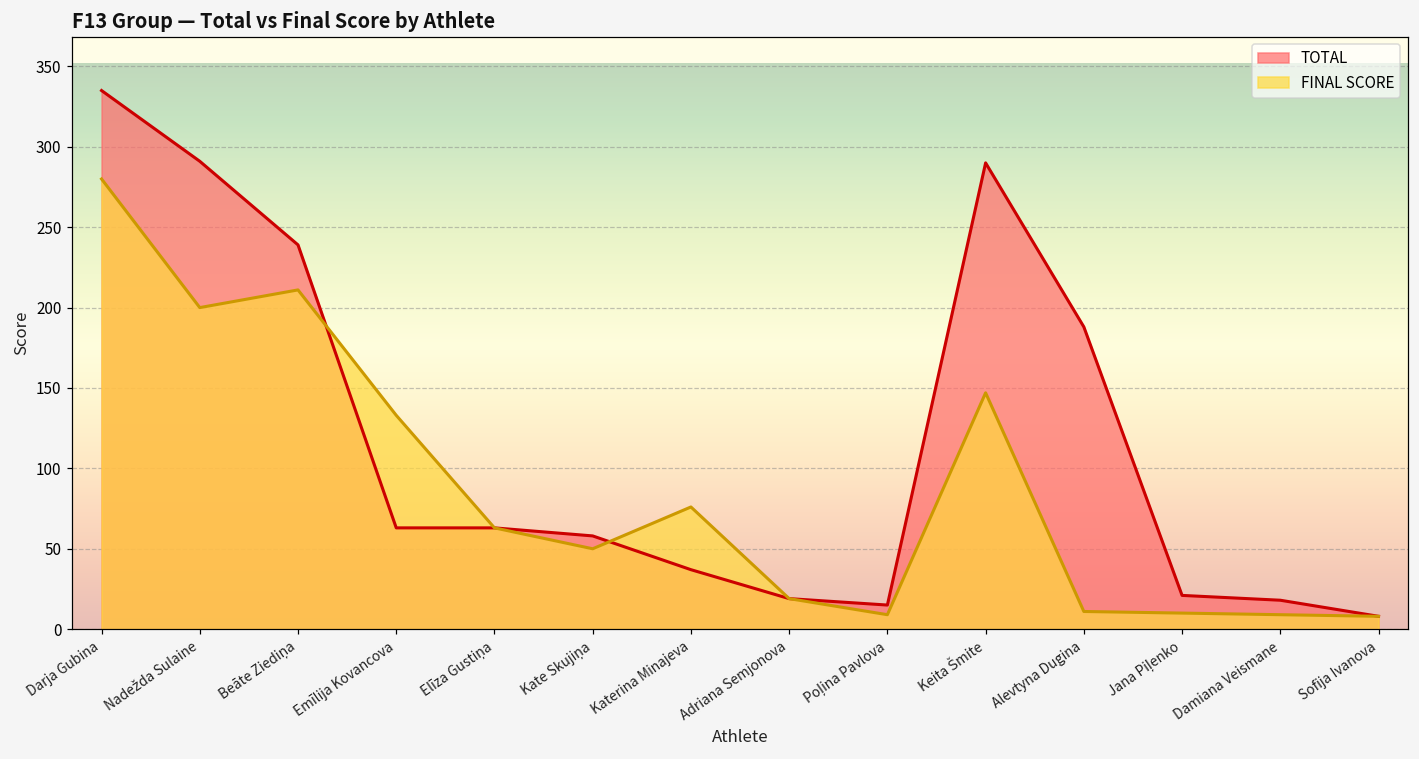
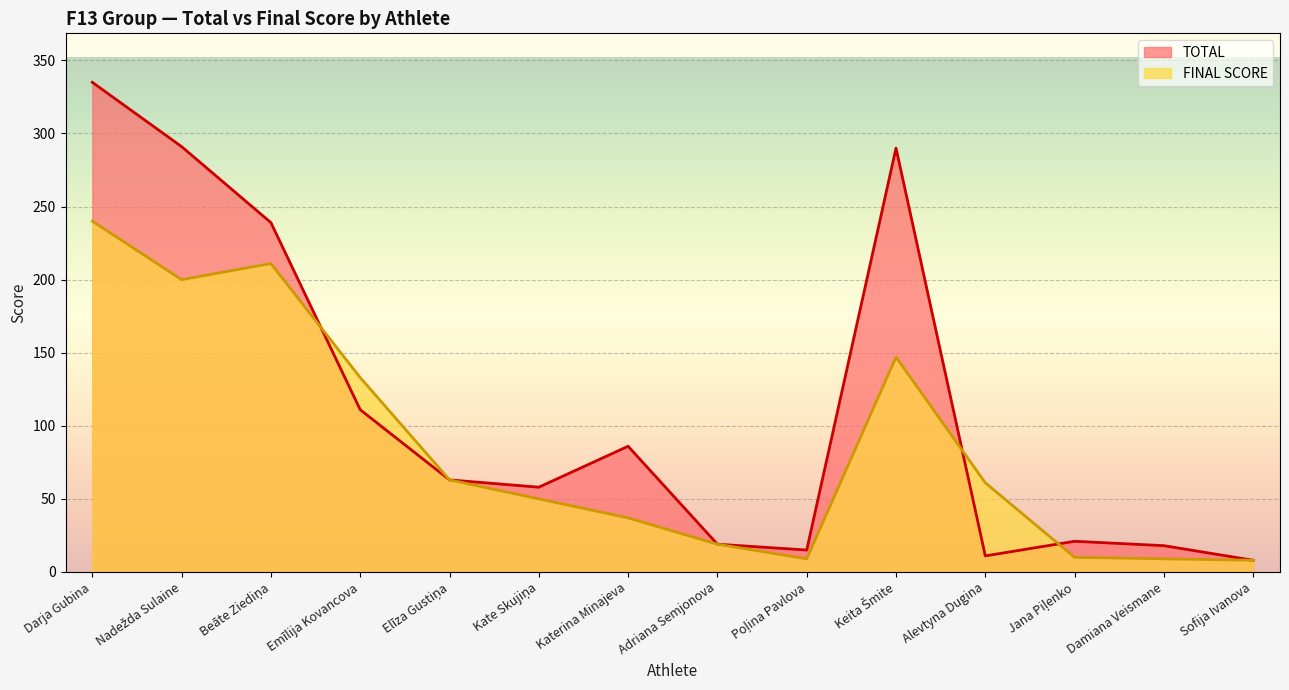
  {
    "TOTAL": {
      "Darja Gubina": 335,
      "Nadežda Sulaine": 291,
      "Beāte Ziediņa": 239,
-     "Emīlija Kovancova": 63,
+     "Emīlija Kovancova": 111,
      "Kate Skujiņa": 58,
-     "Katerina Minajeva": 37,
+     "Katerina Minajeva": 86,
      "Poļina Pavlova": 15,
      "Keita Šmite": 290,
-     "Alevtyna Dugina": 188,
+     "Alevtyna Dugina": 11,
      "Jana Piļenko": 21,
      "Damiana Veismane": 18
    },
    "FINAL SCORE": {
-     "Darja Gubina": 280,
+     "Darja Gubina": 240,
      "Nadežda Sulaine": 200,
      "Beāte Ziediņa": 211,
      "Emīlija Kovancova": 133,
      "Kate Skujiņa": 50,
-     "Katerina Minajeva": 76,
+     "Katerina Minajeva": 37,
      "Poļina Pavlova": 9,
      "Keita Šmite": 147,
-     "Alevtyna Dugina": 11,
+     "Alevtyna Dugina": 61,
      "Jana Piļenko": 10,
      "Damiana Veismane": 9
    }
  }
